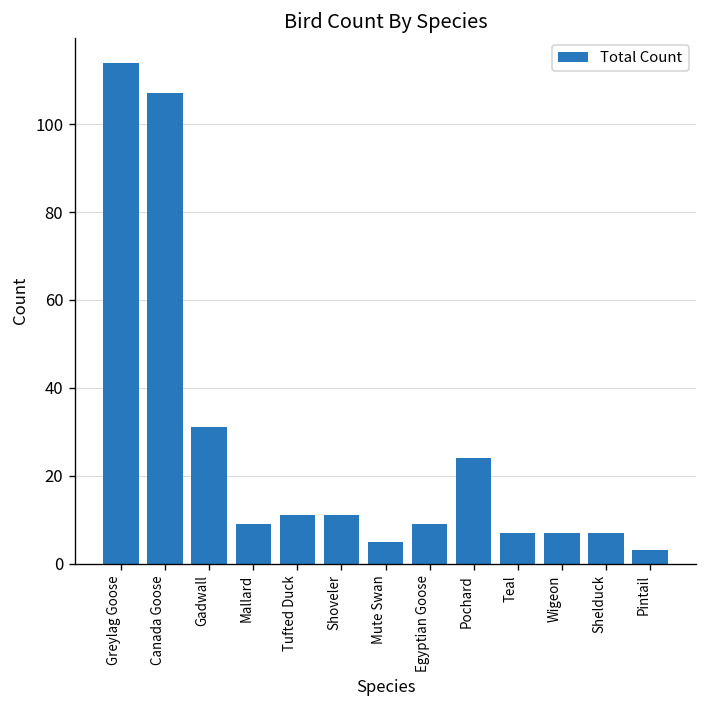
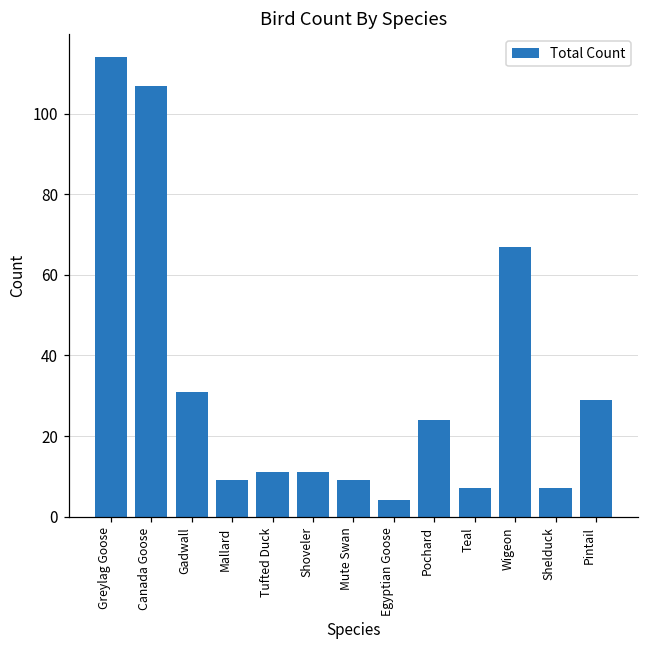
  {
    "Greylag Goose": 114,
    "Canada Goose": 107,
    "Gadwall": 31,
    "Mallard": 9,
    "Tufted Duck": 11,
    "Shoveler": 11,
-   "Mute Swan": 5,
-   "Egyptian Goose": 9,
+   "Mute Swan": 9,
+   "Egyptian Goose": 4,
    "Pochard": 24,
    "Teal": 7,
-   "Wigeon": 7,
+   "Wigeon": 67,
    "Shelduck": 7,
-   "Pintail": 3
+   "Pintail": 29
  }
